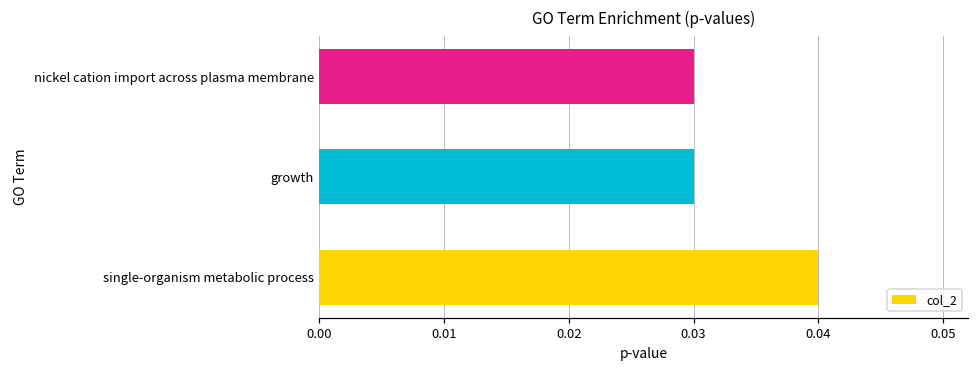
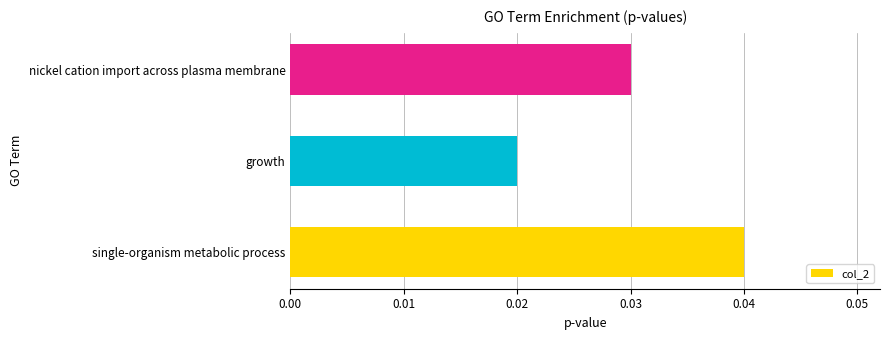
  {
    "nickel cation import across plasma membrane": 0.03,
-   "growth": 0.03,
+   "growth": 0.02,
    "single-organism metabolic process": 0.04
  }
